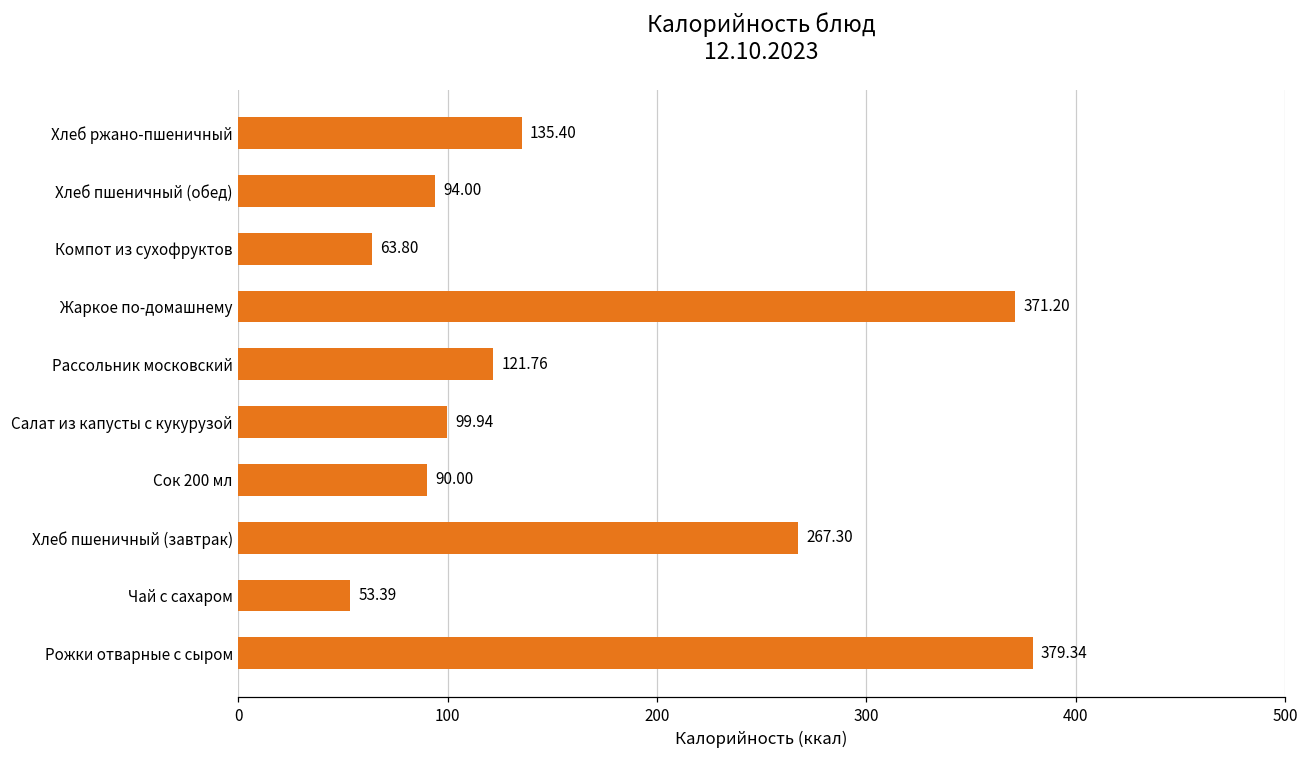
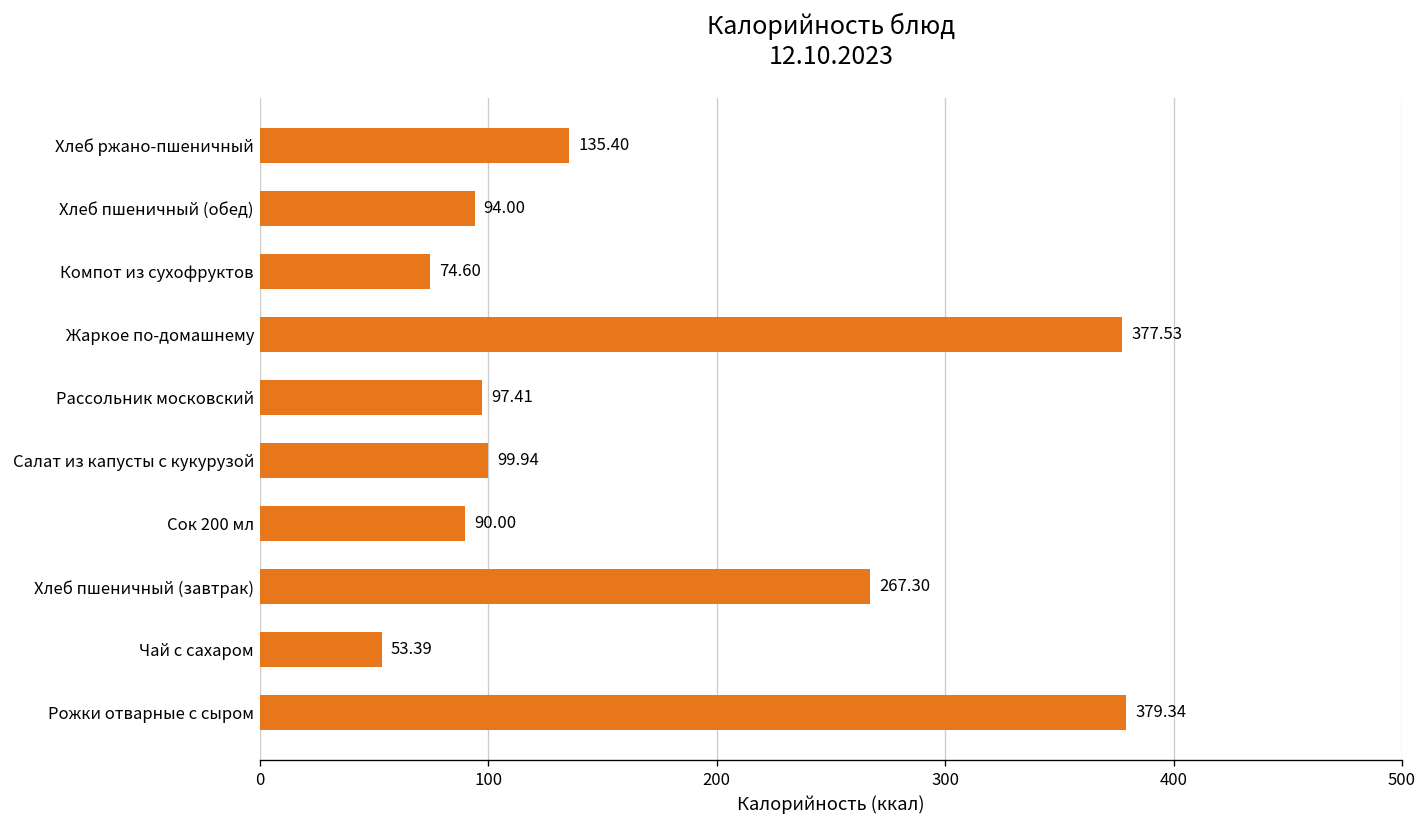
  {
    "Хлеб ржано-пшеничный": 135.40,
    "Хлеб пшеничный (обед)": 94.00,
-   "Компот из сухофруктов": 63.80,
-   "Жаркое по-домашнему": 371.20,
-   "Рассольник московский": 121.76,
+   "Компот из сухофруктов": 74.60,
+   "Жаркое по-домашнему": 377.53,
+   "Рассольник московский": 97.41,
    "Салат из капусты с кукурузой": 99.94,
    "Сок 200 мл": 90.00,
    "Хлеб пшеничный (завтрак)": 267.30,
    "Чай с сахаром": 53.39,
    "Рожки отварные с сыром": 379.34
  }
